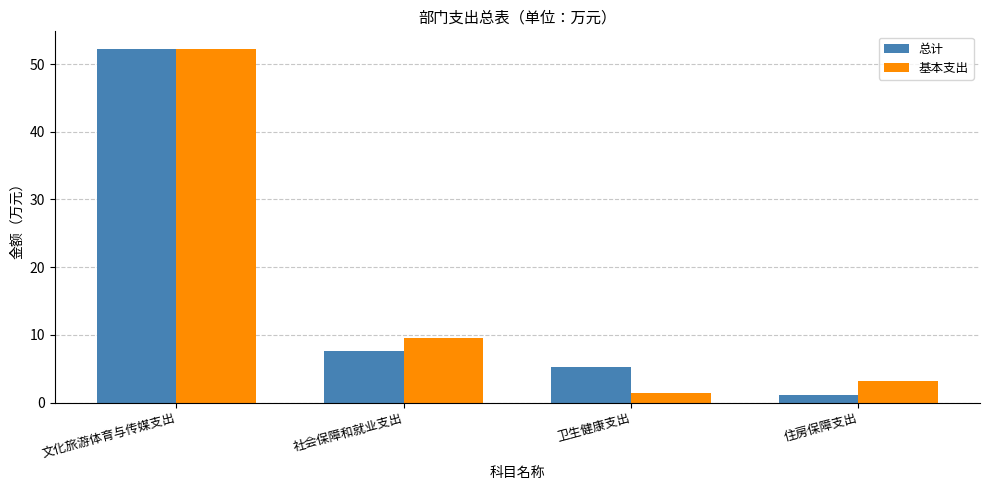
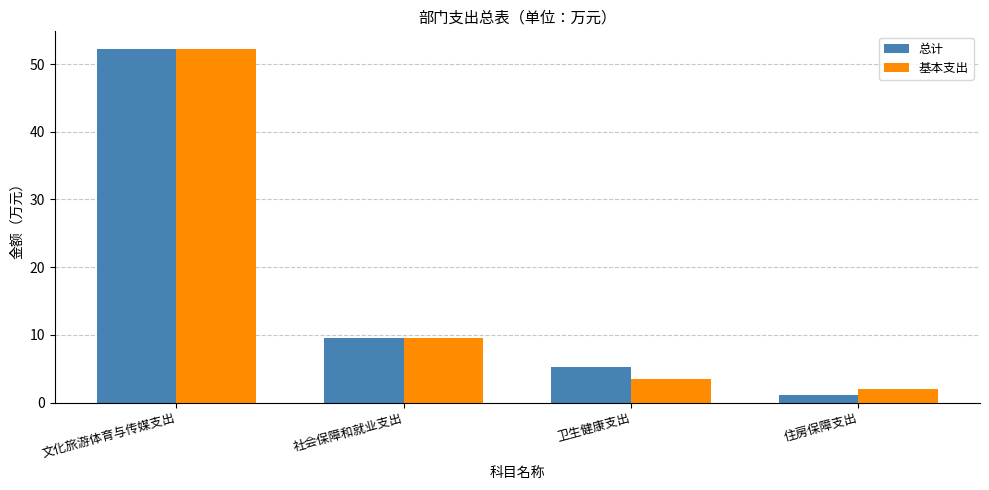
  {
    "总计": {
      "文化旅游体育与传媒支出": 52,
-     "社会保障和就业支出": 8,
+     "社会保障和就业支出": 10,
      "卫生健康支出": 5,
      "住房保障支出": 1
    },
    "基本支出": {
      "文化旅游体育与传媒支出": 52,
      "社会保障和就业支出": 10,
-     "卫生健康支出": 1,
-     "住房保障支出": 3
+     "卫生健康支出": 3,
+     "住房保障支出": 2
    }
  }
